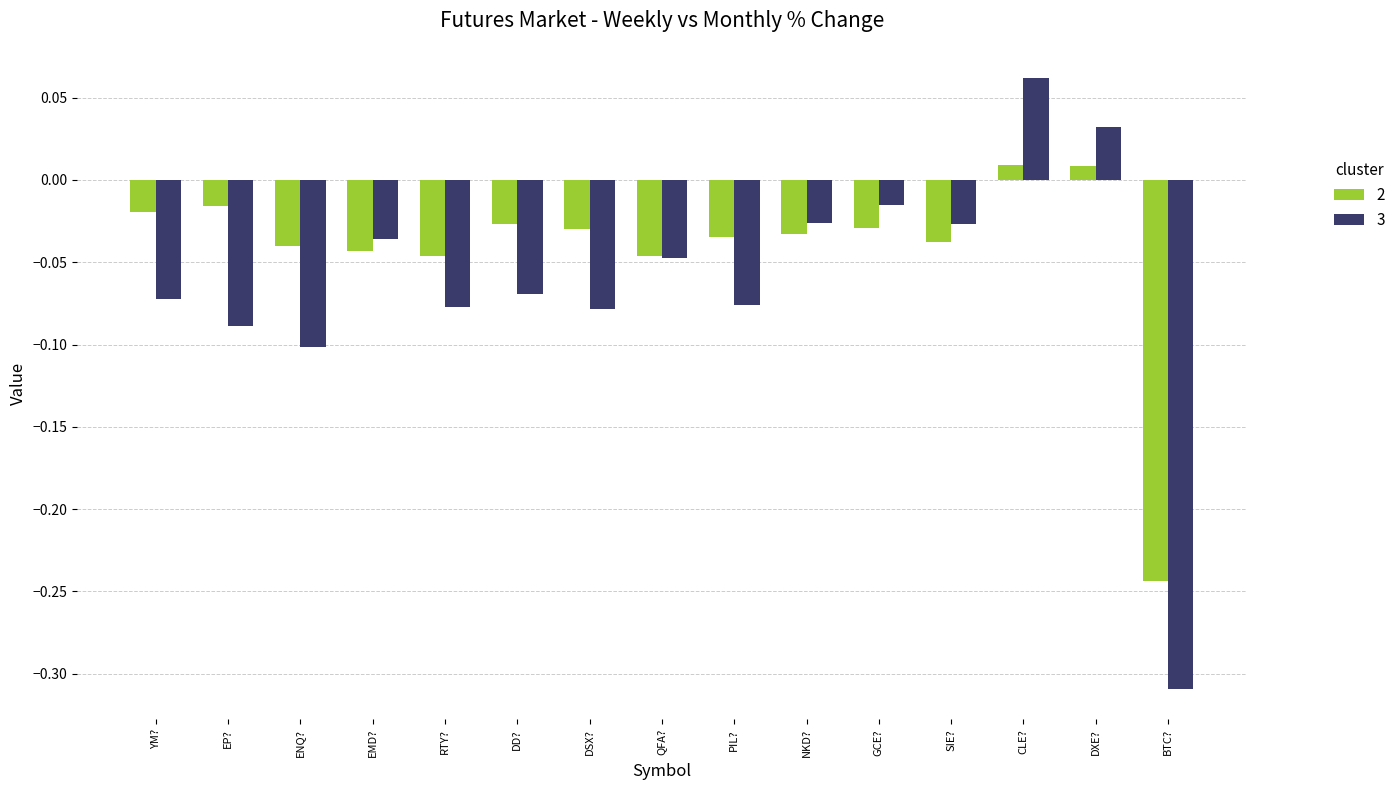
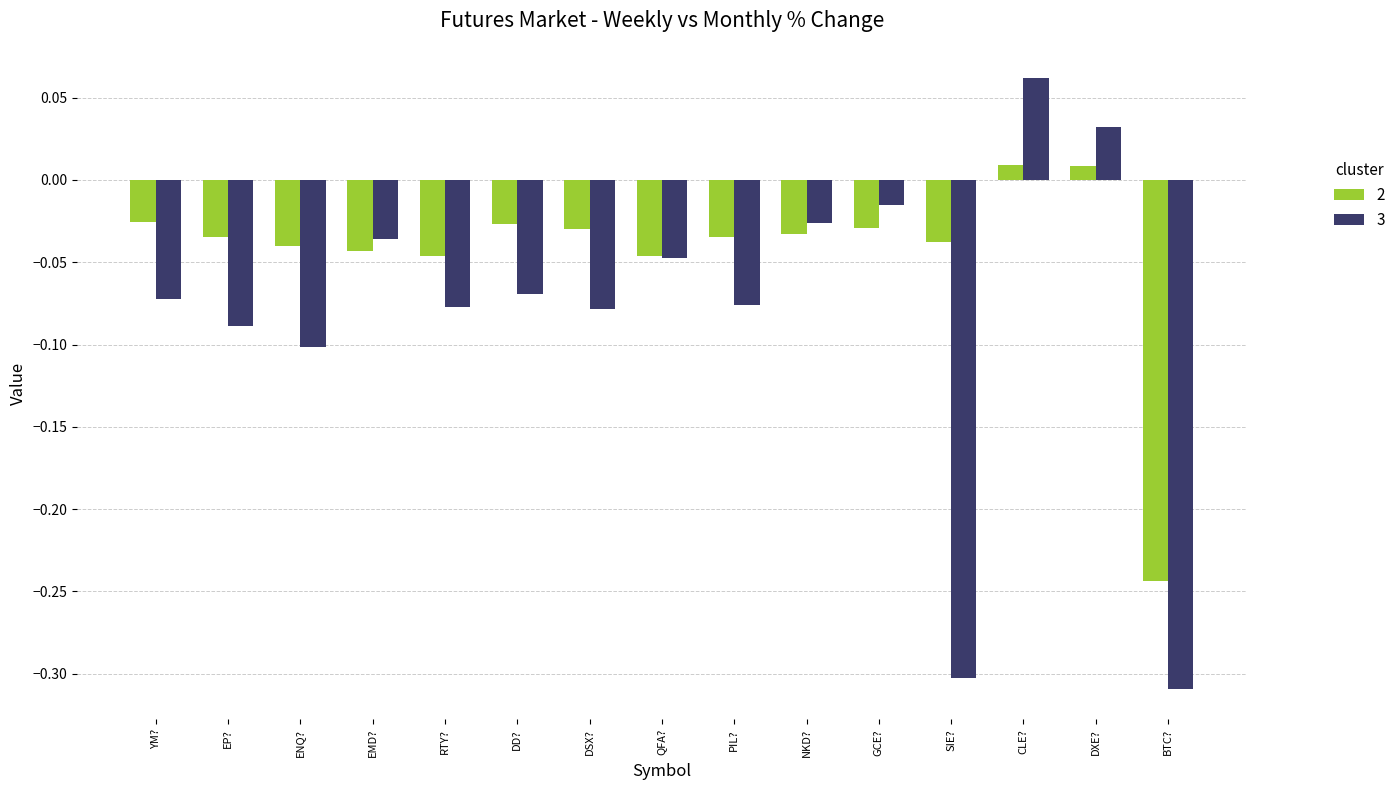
  {
    "2": {
-     "YM?": -0.019,
-     "EP?": -0.016,
+     "YM?": -0.025,
+     "EP?": -0.035,
      "ENQ?": -0.040,
      "EMD?": -0.043,
      "RTY?": -0.046,
      "DD?": -0.027,
      "DSX?": -0.030,
      "QFA?": -0.046,
      "PIL?": -0.035,
      "NKD?": -0.033,
      "GCE?": -0.029,
      "SIE?": -0.038,
      "CLE?": 0.009,
      "DXE?": 0.008,
      "BTC?": -0.244
    },
    "3": {
      "YM?": -0.072,
      "EP?": -0.089,
      "ENQ?": -0.101,
      "EMD?": -0.036,
      "RTY?": -0.077,
      "DD?": -0.069,
      "DSX?": -0.078,
      "QFA?": -0.047,
      "PIL?": -0.076,
      "NKD?": -0.026,
      "GCE?": -0.015,
-     "SIE?": -0.027,
+     "SIE?": -0.302,
      "CLE?": 0.062,
      "DXE?": 0.032,
      "BTC?": -0.309
    }
  }
